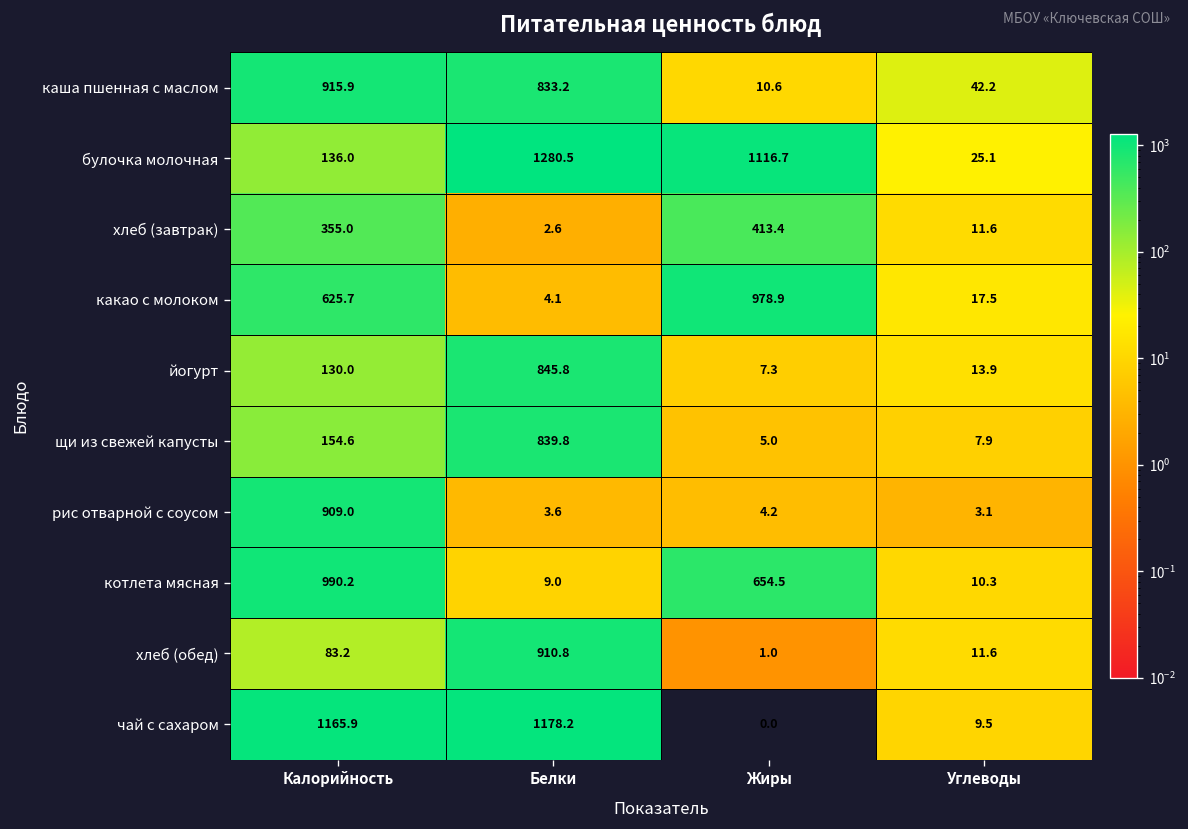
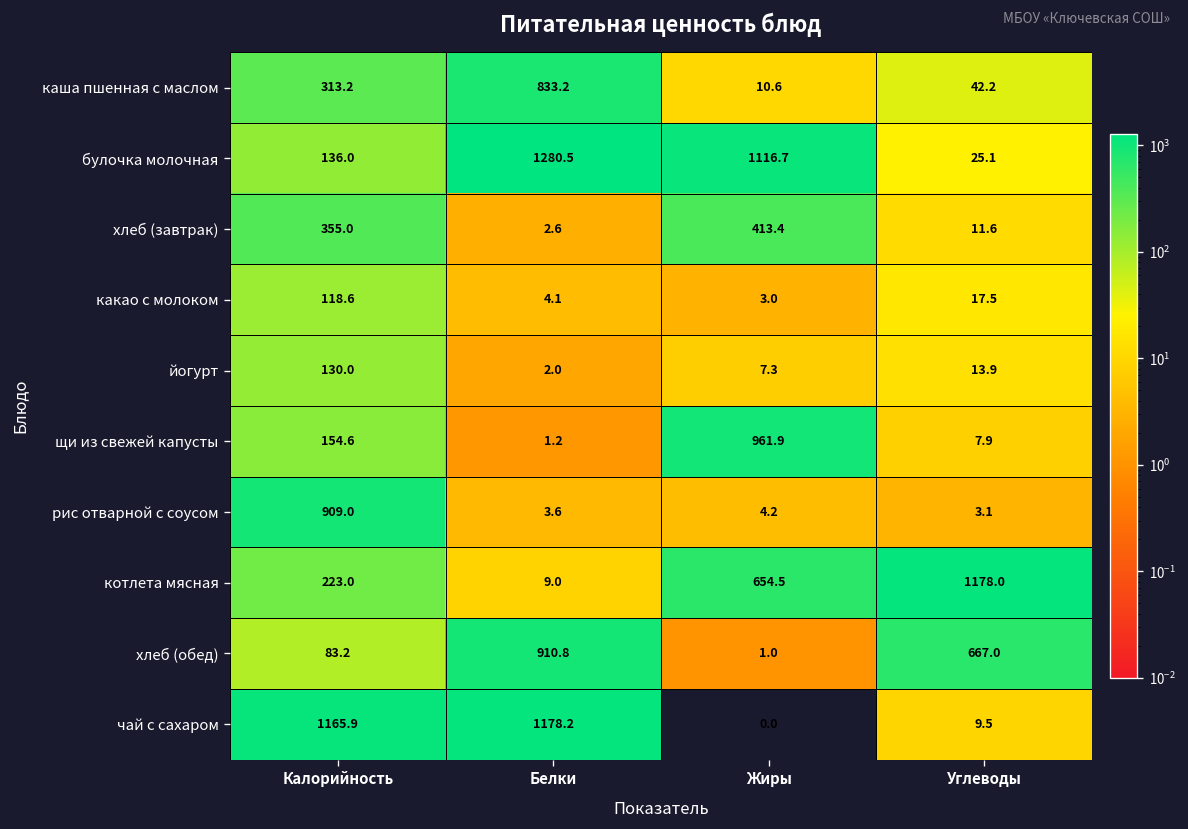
  {
    "каша пшенная с маслом": {
-     "Калорийность": 915.9,
+     "Калорийность": 313.2,
      "Белки": 833.2,
      "Жиры": 10.6,
      "Углеводы": 42.2
    },
    "булочка молочная": {
      "Калорийность": 136.0,
      "Белки": 1280.5,
      "Жиры": 1116.7,
      "Углеводы": 25.1
    },
    "хлеб (завтрак)": {
      "Калорийность": 355.0,
      "Белки": 2.6,
      "Жиры": 413.4,
      "Углеводы": 11.6
    },
    "какао с молоком": {
-     "Калорийность": 625.7,
+     "Калорийность": 118.6,
      "Белки": 4.1,
-     "Жиры": 978.9,
+     "Жиры": 3.0,
      "Углеводы": 17.5
    },
    "йогурт": {
      "Калорийность": 130.0,
-     "Белки": 845.8,
+     "Белки": 2.0,
      "Жиры": 7.3,
      "Углеводы": 13.9
    },
    "щи из свежей капусты": {
      "Калорийность": 154.6,
-     "Белки": 839.8,
-     "Жиры": 5.0,
+     "Белки": 1.2,
+     "Жиры": 961.9,
      "Углеводы": 7.9
    },
    "рис отварной с соусом": {
      "Калорийность": 909.0,
      "Белки": 3.6,
      "Жиры": 4.2,
      "Углеводы": 3.1
    },
    "котлета мясная": {
-     "Калорийность": 990.2,
+     "Калорийность": 223.0,
      "Белки": 9.0,
      "Жиры": 654.5,
-     "Углеводы": 10.3
+     "Углеводы": 1178.0
    },
    "хлеб (обед)": {
      "Калорийность": 83.2,
      "Белки": 910.8,
      "Жиры": 1.0,
-     "Углеводы": 11.6
+     "Углеводы": 667.0
    },
    "чай с сахаром": {
      "Калорийность": 1165.9,
      "Белки": 1178.2,
      "Углеводы": 9.5
    }
  }
